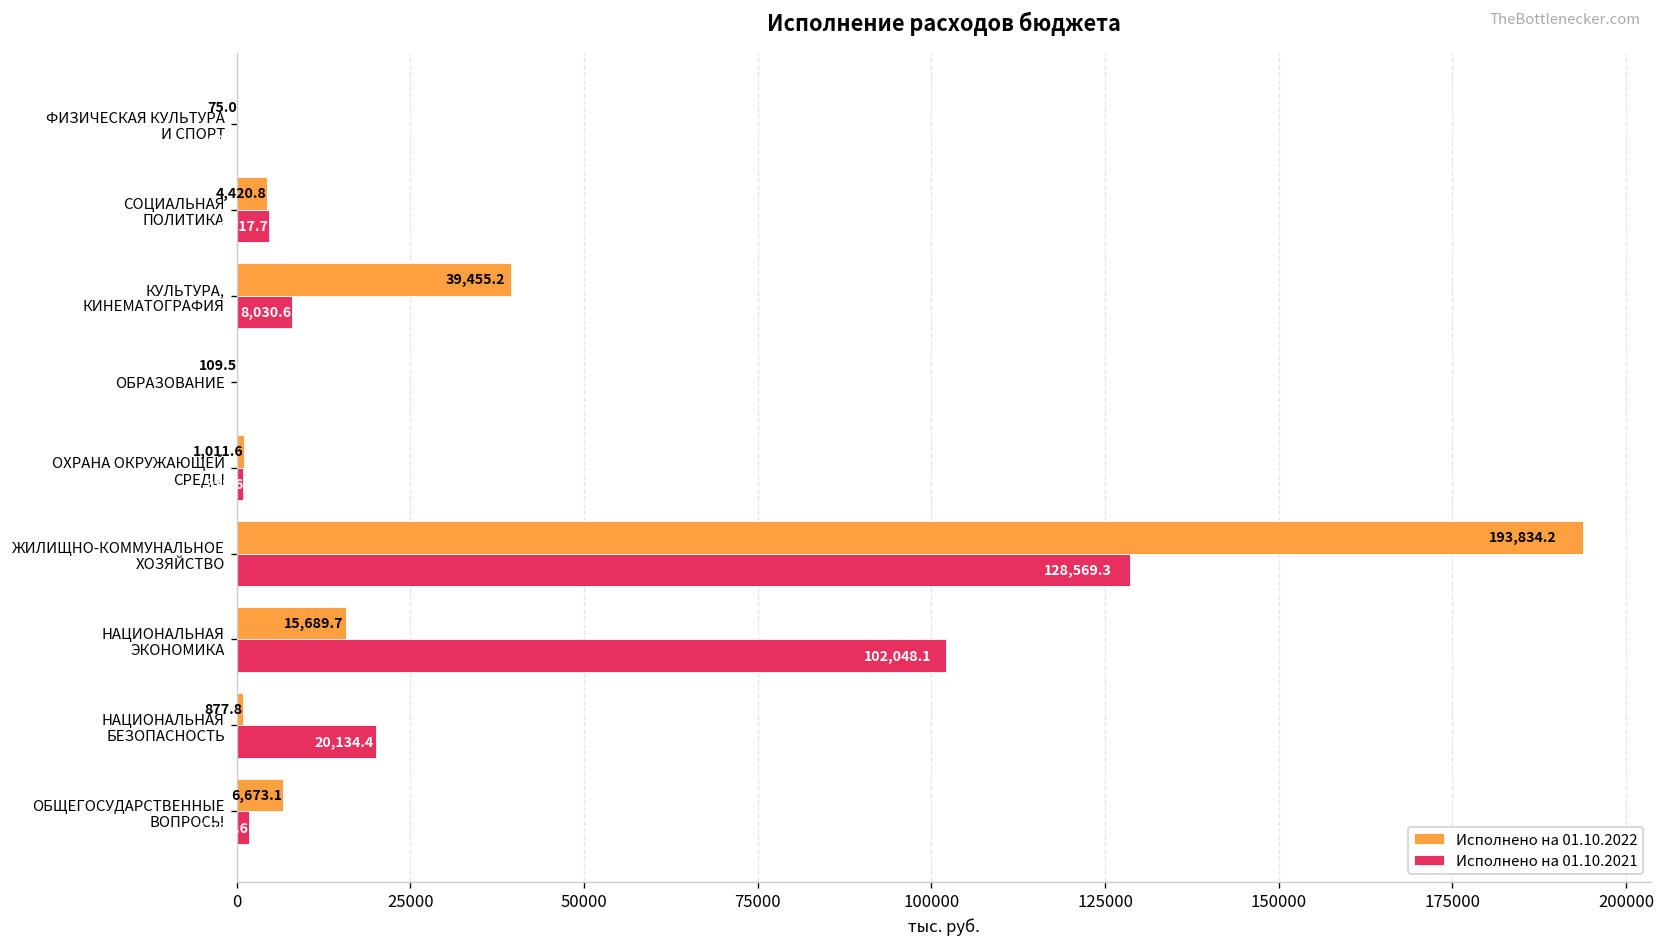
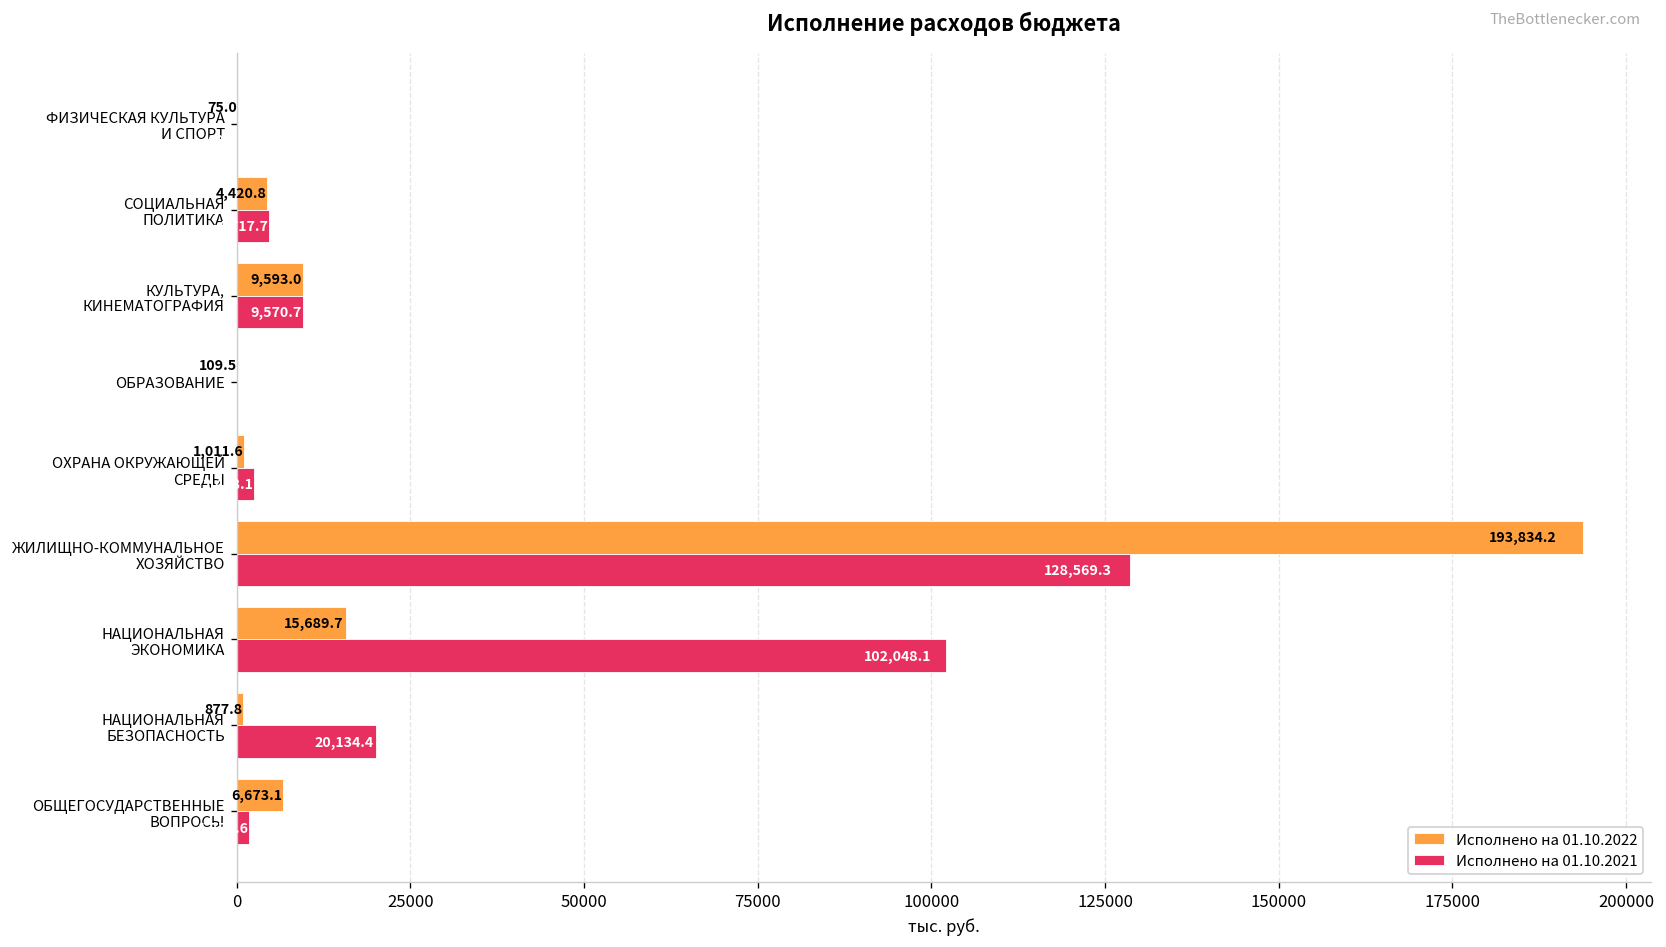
  {
    "Исполнено на 01.10.2022": {
      "ФИЗИЧЕСКАЯ КУЛЬТУРА И СПОРТ": "75.0",
      "СОЦИАЛЬНАЯ ПОЛИТИКА": "4,420.8",
-     "КУЛЬТУРА, КИНЕМАТОГРАФИЯ": "39,455.2",
+     "КУЛЬТУРА, КИНЕМАТОГРАФИЯ": "9,593.0",
      "ОБРАЗОВАНИЕ": "109.5",
      "ОХРАНА ОКРУЖАЮЩЕЙ СРЕДЫ": "1,011.6",
      "ЖИЛИЩНО-КОММУНАЛЬНОЕ ХОЗЯЙСТВО": "193,834.2",
      "НАЦИОНАЛЬНАЯ ЭКОНОМИКА": "15,689.7",
      "НАЦИОНАЛЬНАЯ БЕЗОПАСНОСТЬ": "877.8",
      "ОБЩЕГОСУДАРСТВЕННЫЕ ВОПРОСЫ": "6,673.1"
    },
    "Исполнено на 01.10.2021": {
      "СОЦИАЛЬНАЯ ПОЛИТИКА": "4,717.7",
-     "КУЛЬТУРА, КИНЕМАТОГРАФИЯ": "8,030.6",
-     "ОХРАНА ОКРУЖАЮЩЕЙ СРЕДЫ": "1000",
+     "КУЛЬТУРА, КИНЕМАТОГРАФИЯ": "9,570.7",
+     "ОХРАНА ОКРУЖАЮЩЕЙ СРЕДЫ": "2000",
      "ЖИЛИЩНО-КОММУНАЛЬНОЕ ХОЗЯЙСТВО": "128,569.3",
      "НАЦИОНАЛЬНАЯ ЭКОНОМИКА": "102,048.1",
      "НАЦИОНАЛЬНАЯ БЕЗОПАСНОСТЬ": "20,134.4"
    }
  }
